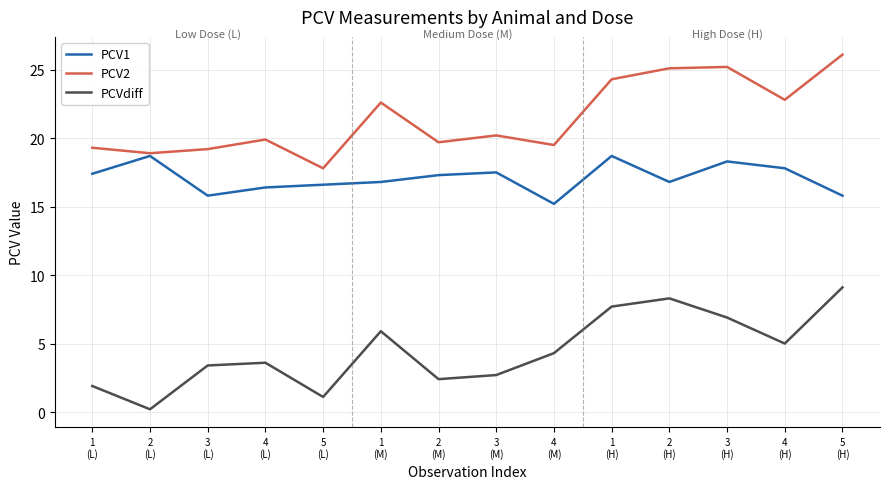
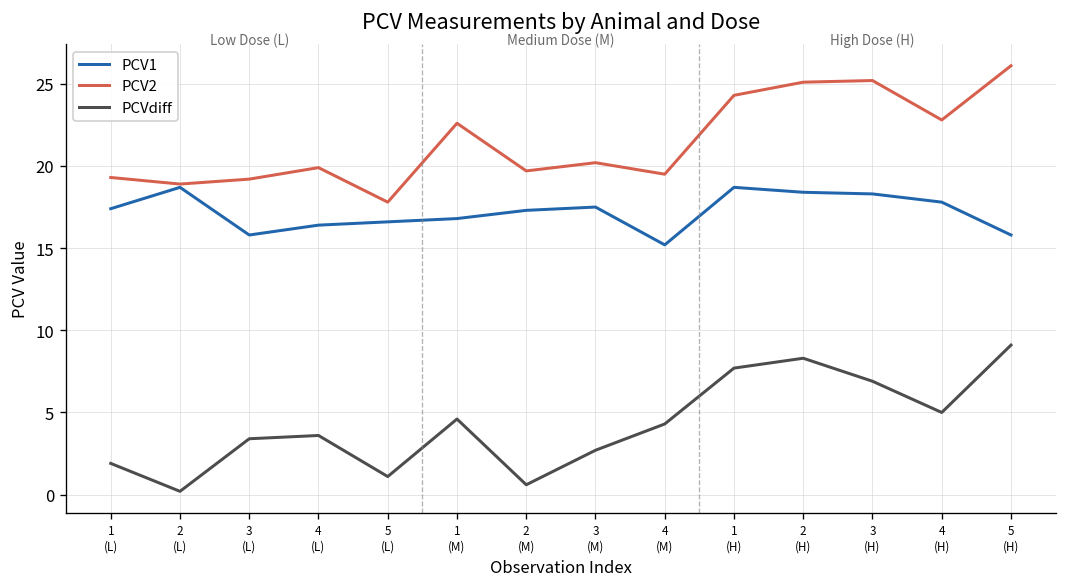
  {
    "PCV1": {
      "1 (L)": 17.4,
      "2 (L)": 18.7,
      "3 (L)": 15.8,
      "4 (L)": 16.4,
      "5 (L)": 16.6,
      "1 (M)": 16.8,
      "2 (M)": 17.3,
      "3 (M)": 17.5,
      "4 (M)": 15.2,
      "1 (H)": 18.7,
-     "2 (H)": 16.8,
+     "2 (H)": 18.4,
      "3 (H)": 18.3,
      "4 (H)": 17.8,
      "5 (H)": 15.8
    },
    "PCV2": {
      "1 (L)": 19.3,
      "2 (L)": 18.9,
      "3 (L)": 19.2,
      "4 (L)": 19.9,
      "5 (L)": 17.8,
      "1 (M)": 22.6,
      "2 (M)": 19.7,
      "3 (M)": 20.2,
      "4 (M)": 19.5,
      "1 (H)": 24.3,
      "2 (H)": 25.1,
      "3 (H)": 25.2,
      "4 (H)": 22.8,
      "5 (H)": 26.1
    },
    "PCVdiff": {
      "1 (L)": 1.9,
      "2 (L)": 0.2,
      "3 (L)": 3.4,
      "4 (L)": 3.6,
      "5 (L)": 1.1,
-     "1 (M)": 5.9,
-     "2 (M)": 2.4,
+     "1 (M)": 4.6,
+     "2 (M)": 0.6,
      "3 (M)": 2.7,
      "4 (M)": 4.3,
      "1 (H)": 7.7,
      "2 (H)": 8.3,
      "3 (H)": 6.9,
      "4 (H)": 5.0,
      "5 (H)": 9.1
    }
  }
